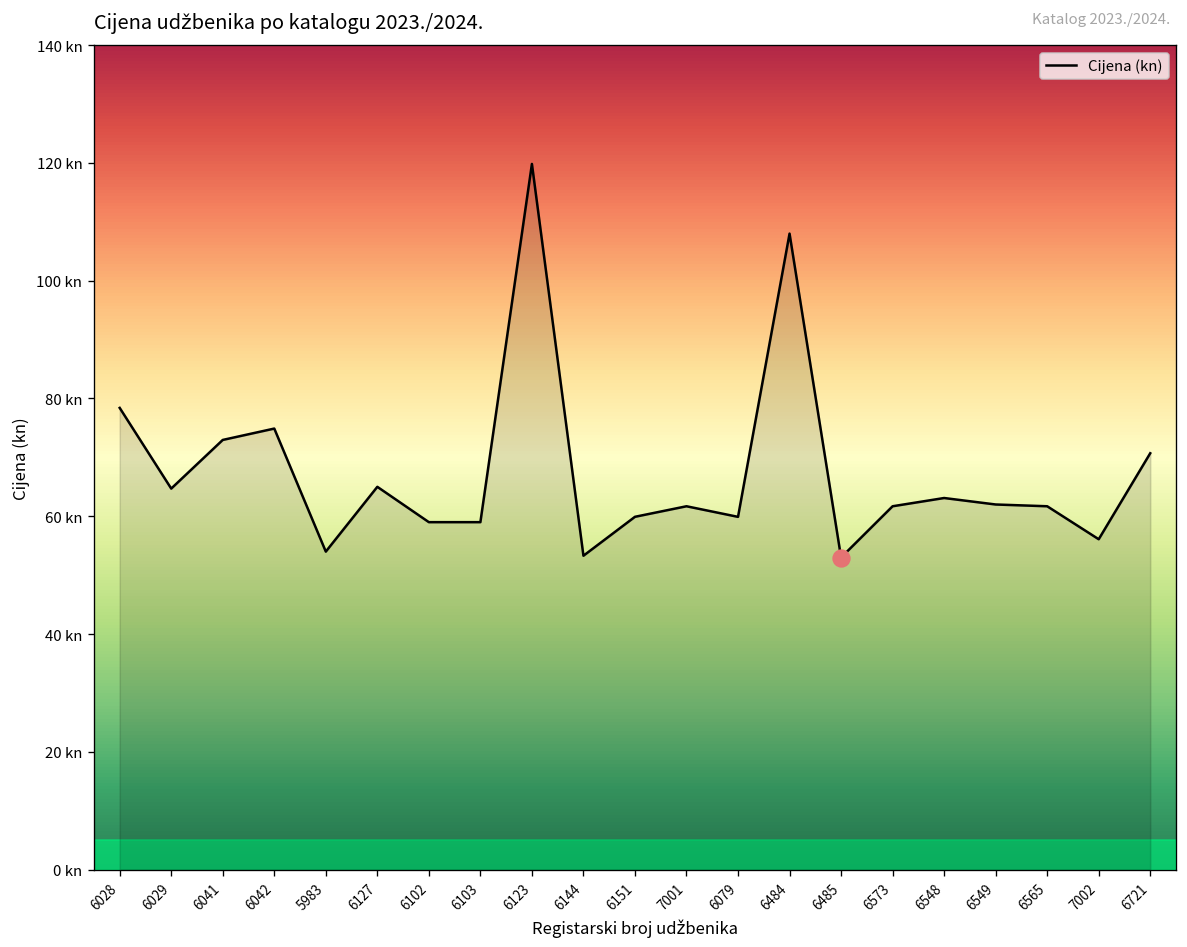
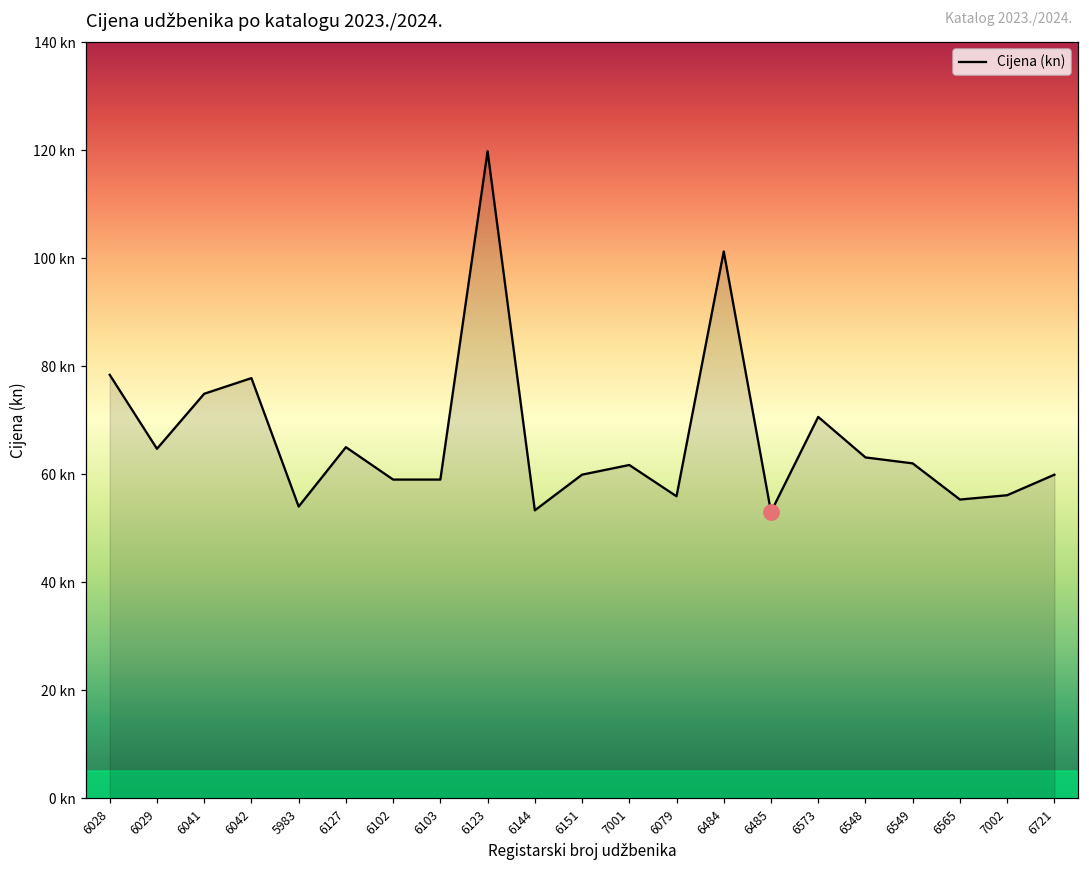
  {
    "Cijena (kn)": {
      "6028": "78 kn",
      "6029": "65 kn",
-     "6041": "73 kn",
-     "6042": "75 kn",
+     "6041": "75 kn",
+     "6042": "78 kn",
      "5983": "54 kn",
      "6127": "65 kn",
      "6102": "59 kn",
      "6103": "59 kn",
      "6123": "120 kn",
      "6144": "53 kn",
      "6151": "60 kn",
      "7001": "62 kn",
-     "6079": "60 kn",
-     "6484": "108 kn",
-     "6573": "62 kn",
+     "6079": "56 kn",
+     "6484": "101 kn",
+     "6573": "71 kn",
      "6548": "63 kn",
      "6549": "62 kn",
-     "6565": "62 kn",
+     "6565": "55 kn",
      "7002": "56 kn",
-     "6721": "71 kn"
+     "6721": "60 kn"
    }
  }
